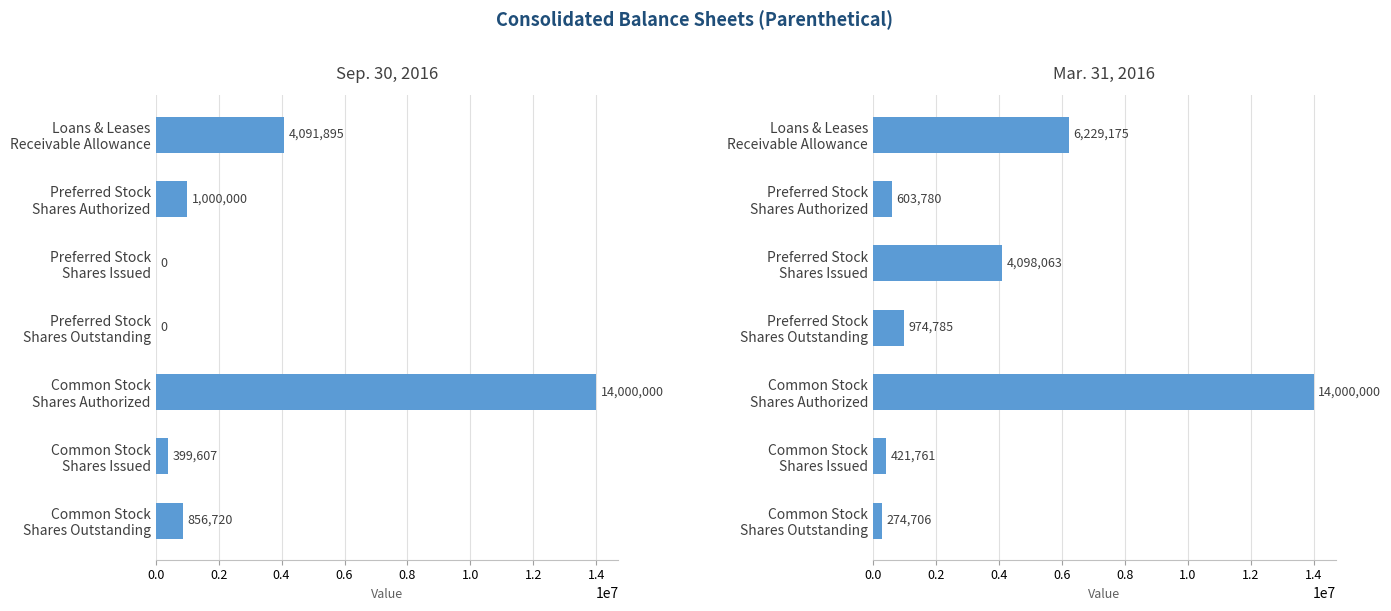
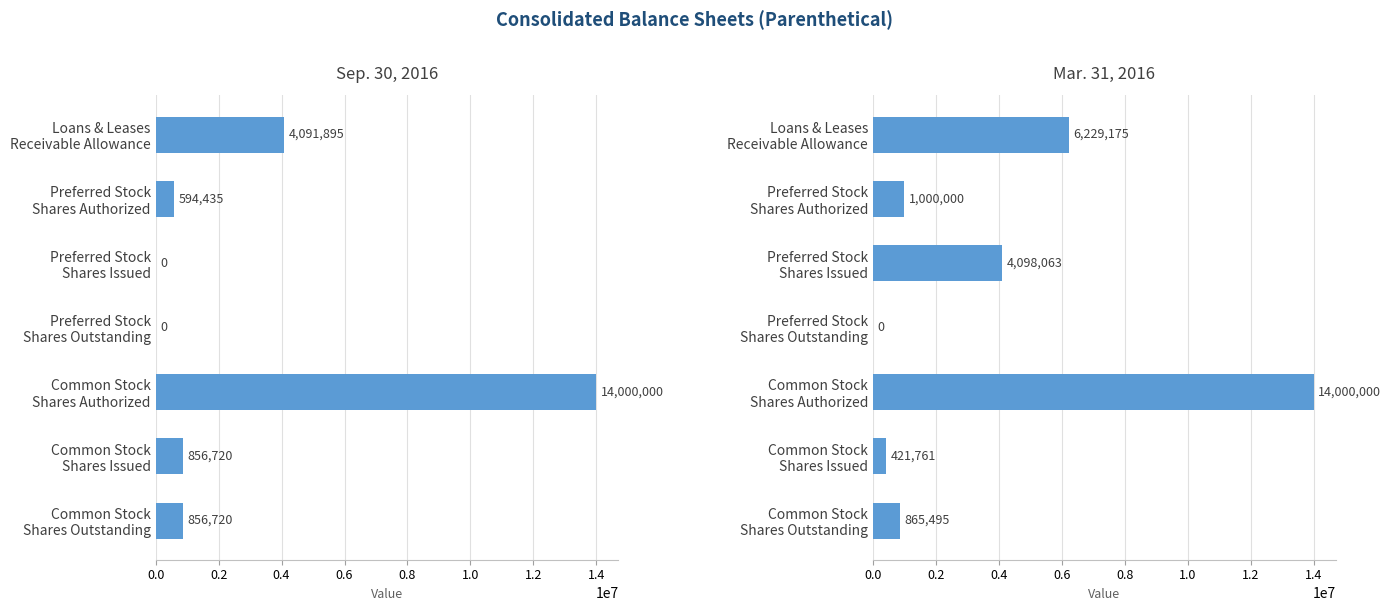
  {
    "Sep. 30, 2016": {
      "Loans & Leases Receivable Allowance": "4,091,895",
-     "Preferred Stock Shares Authorized": "1,000,000",
+     "Preferred Stock Shares Authorized": "594,435",
      "Preferred Stock Shares Issued": "0",
      "Preferred Stock Shares Outstanding": "0",
      "Common Stock Shares Authorized": "14,000,000",
-     "Common Stock Shares Issued": "399,607",
+     "Common Stock Shares Issued": "856,720",
      "Common Stock Shares Outstanding": "856,720"
    },
    "Mar. 31, 2016": {
      "Loans & Leases Receivable Allowance": "6,229,175",
-     "Preferred Stock Shares Authorized": "603,780",
+     "Preferred Stock Shares Authorized": "1,000,000",
      "Preferred Stock Shares Issued": "4,098,063",
-     "Preferred Stock Shares Outstanding": "974,785",
+     "Preferred Stock Shares Outstanding": "0",
      "Common Stock Shares Authorized": "14,000,000",
      "Common Stock Shares Issued": "421,761",
-     "Common Stock Shares Outstanding": "274,706"
+     "Common Stock Shares Outstanding": "865,495"
    }
  }
